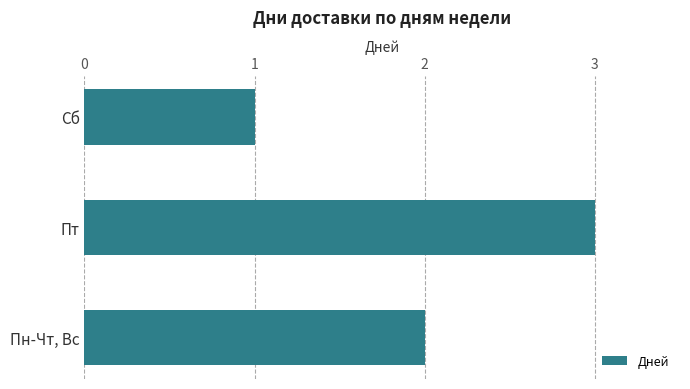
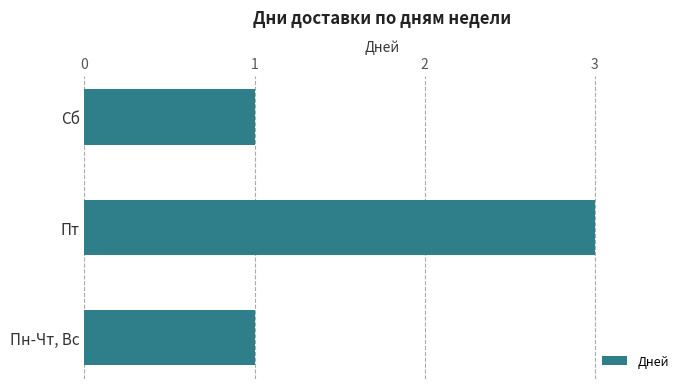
  {
    "Сб": 1,
    "Пт": 3,
-   "Пн-Чт, Вс": 2
+   "Пн-Чт, Вс": 1
  }
